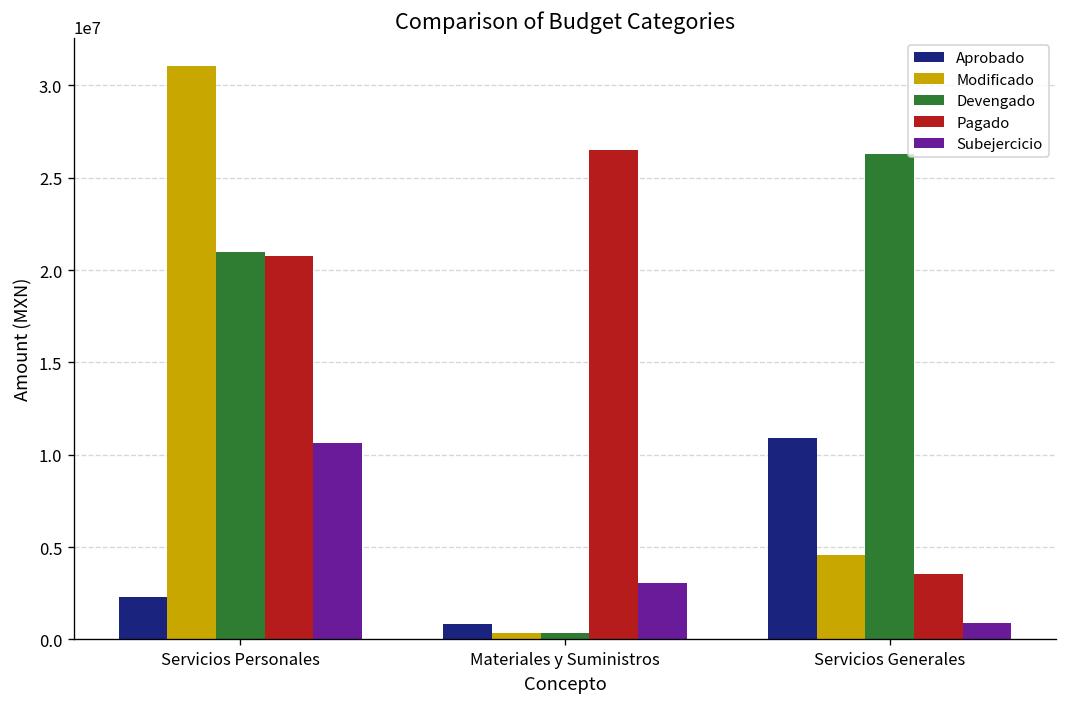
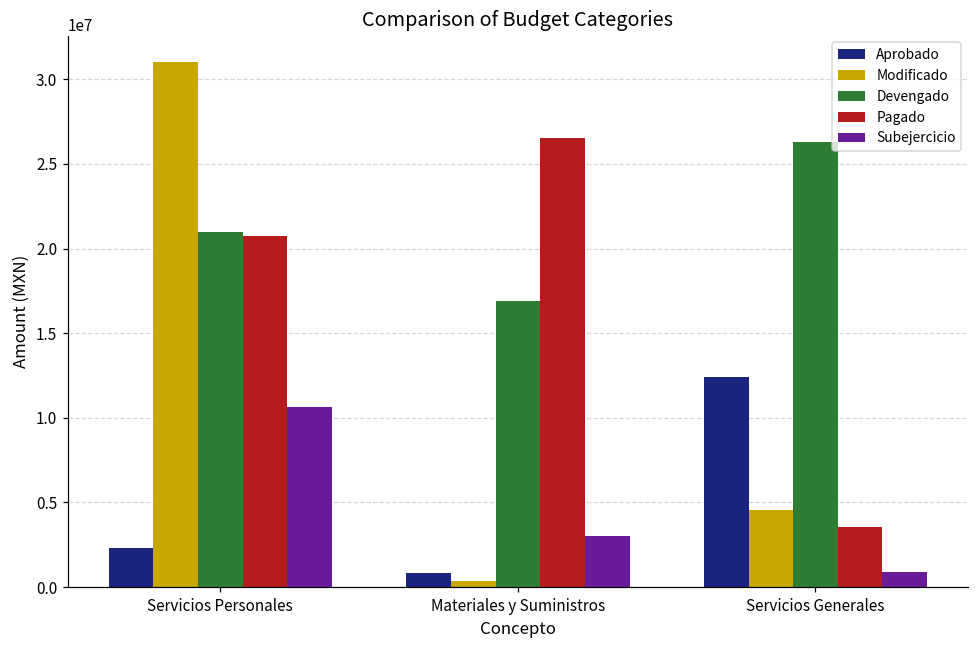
  {
    "Aprobado": {
      "Servicios Personales": 2300000,
      "Materiales y Suministros": 800000,
-     "Servicios Generales": 10900000
+     "Servicios Generales": 12400000
    },
    "Modificado": {
      "Servicios Personales": 31000000,
      "Materiales y Suministros": 400000,
      "Servicios Generales": 4500000
    },
    "Devengado": {
      "Servicios Personales": 21000000,
-     "Materiales y Suministros": 400000,
+     "Materiales y Suministros": 16900000,
      "Servicios Generales": 26300000
    },
    "Pagado": {
      "Servicios Personales": 20800000,
      "Materiales y Suministros": 26500000,
      "Servicios Generales": 3500000
    },
    "Subejercicio": {
      "Servicios Personales": 10600000,
      "Materiales y Suministros": 3000000,
      "Servicios Generales": 900000
    }
  }
